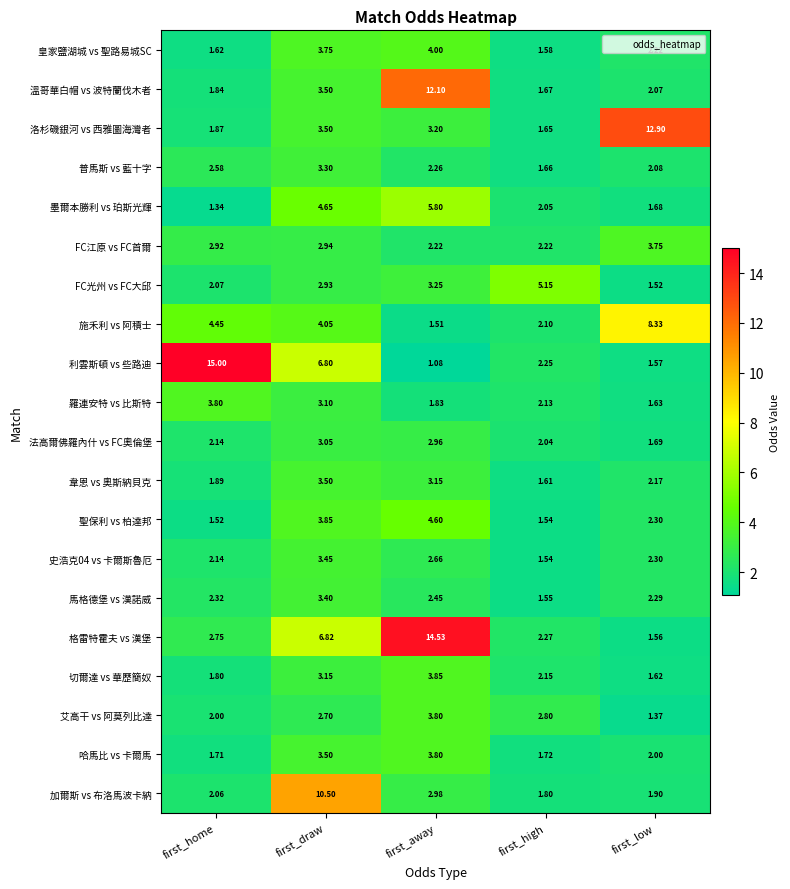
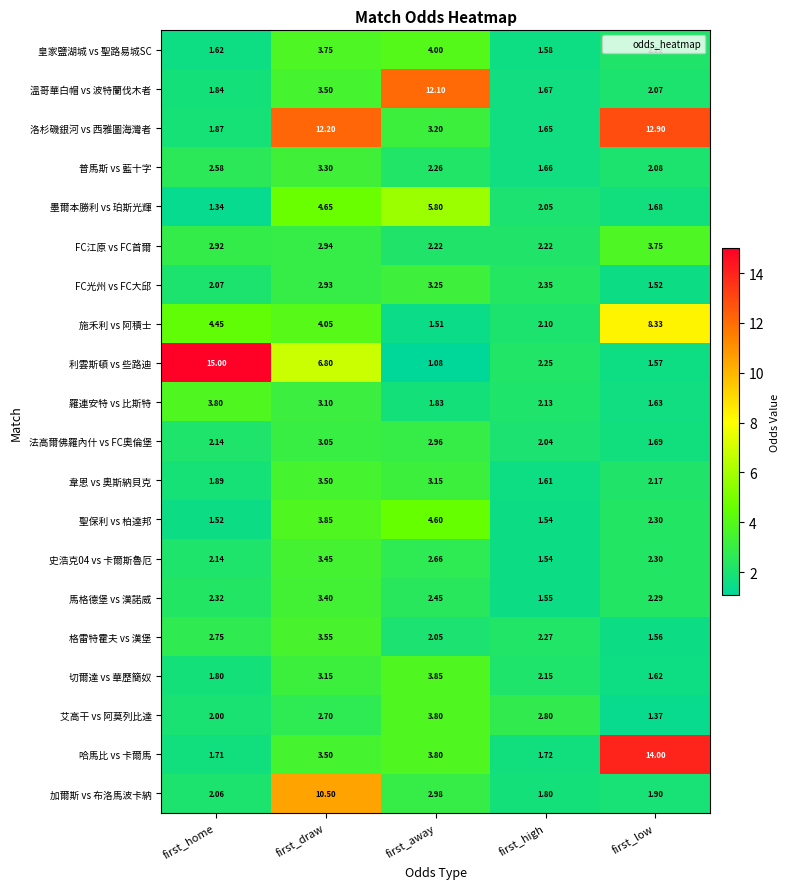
  {
    "皇家鹽湖城 vs 聖路易城SC": {
      "first_home": 1.62,
      "first_draw": 3.75,
      "first_away": 4.00,
      "first_high": 1.58
    },
    "溫哥華白帽 vs 波特蘭伐木者": {
      "first_home": 1.84,
      "first_draw": 3.50,
      "first_away": 12.10,
      "first_high": 1.67,
      "first_low": 2.07
    },
    "洛杉磯銀河 vs 西雅圖海灣者": {
      "first_home": 1.87,
-     "first_draw": 3.50,
+     "first_draw": 12.20,
      "first_away": 3.20,
      "first_high": 1.65,
      "first_low": 12.90
    },
    "普馬斯 vs 藍十字": {
      "first_home": 2.58,
      "first_draw": 3.30,
      "first_away": 2.26,
      "first_high": 1.66,
      "first_low": 2.08
    },
    "墨爾本勝利 vs 珀斯光輝": {
      "first_home": 1.34,
      "first_draw": 4.65,
      "first_away": 5.80,
      "first_high": 2.05,
      "first_low": 1.68
    },
    "FC江原 vs FC首爾": {
      "first_home": 2.92,
      "first_draw": 2.94,
      "first_away": 2.22,
      "first_high": 2.22,
      "first_low": 3.75
    },
    "FC光州 vs FC大邱": {
      "first_home": 2.07,
      "first_draw": 2.93,
      "first_away": 3.25,
-     "first_high": 5.15,
+     "first_high": 2.35,
      "first_low": 1.52
    },
    "施禾利 vs 阿積士": {
      "first_home": 4.45,
      "first_draw": 4.05,
      "first_away": 1.51,
      "first_high": 2.10,
      "first_low": 8.33
    },
    "利雲斯頓 vs 些路迪": {
      "first_home": 15.00,
      "first_draw": 6.80,
      "first_away": 1.08,
      "first_high": 2.25,
      "first_low": 1.57
    },
    "羅連安特 vs 比斯特": {
      "first_home": 3.80,
      "first_draw": 3.10,
      "first_away": 1.83,
      "first_high": 2.13,
      "first_low": 1.63
    },
    "法高爾佛羅內什 vs FC奧倫堡": {
      "first_home": 2.14,
      "first_draw": 3.05,
      "first_away": 2.96,
      "first_high": 2.04,
      "first_low": 1.69
    },
    "韋恩 vs 奧斯納貝克": {
      "first_home": 1.89,
      "first_draw": 3.50,
      "first_away": 3.15,
      "first_high": 1.61,
      "first_low": 2.17
    },
    "聖保利 vs 柏達邦": {
      "first_home": 1.52,
      "first_draw": 3.85,
      "first_away": 4.60,
      "first_high": 1.54,
      "first_low": 2.30
    },
    "史浩克04 vs 卡爾斯魯厄": {
      "first_home": 2.14,
      "first_draw": 3.45,
      "first_away": 2.66,
      "first_high": 1.54,
      "first_low": 2.30
    },
    "馬格德堡 vs 漢諾威": {
      "first_home": 2.32,
      "first_draw": 3.40,
      "first_away": 2.45,
      "first_high": 1.55,
      "first_low": 2.29
    },
    "格雷特霍夫 vs 漢堡": {
      "first_home": 2.75,
-     "first_draw": 6.82,
-     "first_away": 14.53,
+     "first_draw": 3.55,
+     "first_away": 2.05,
      "first_high": 2.27,
      "first_low": 1.56
    },
    "切爾達 vs 華歷簡奴": {
      "first_home": 1.80,
      "first_draw": 3.15,
      "first_away": 3.85,
      "first_high": 2.15,
      "first_low": 1.62
    },
    "艾高干 vs 阿莫列比達": {
      "first_home": 2.00,
      "first_draw": 2.70,
      "first_away": 3.80,
      "first_high": 2.80,
      "first_low": 1.37
    },
    "哈馬比 vs 卡爾馬": {
      "first_home": 1.71,
      "first_draw": 3.50,
      "first_away": 3.80,
      "first_high": 1.72,
-     "first_low": 2.00
+     "first_low": 14.00
    },
    "加爾斯 vs 布洛馬波卡納": {
      "first_home": 2.06,
      "first_draw": 10.50,
      "first_away": 2.98,
      "first_high": 1.80,
      "first_low": 1.90
    }
  }
